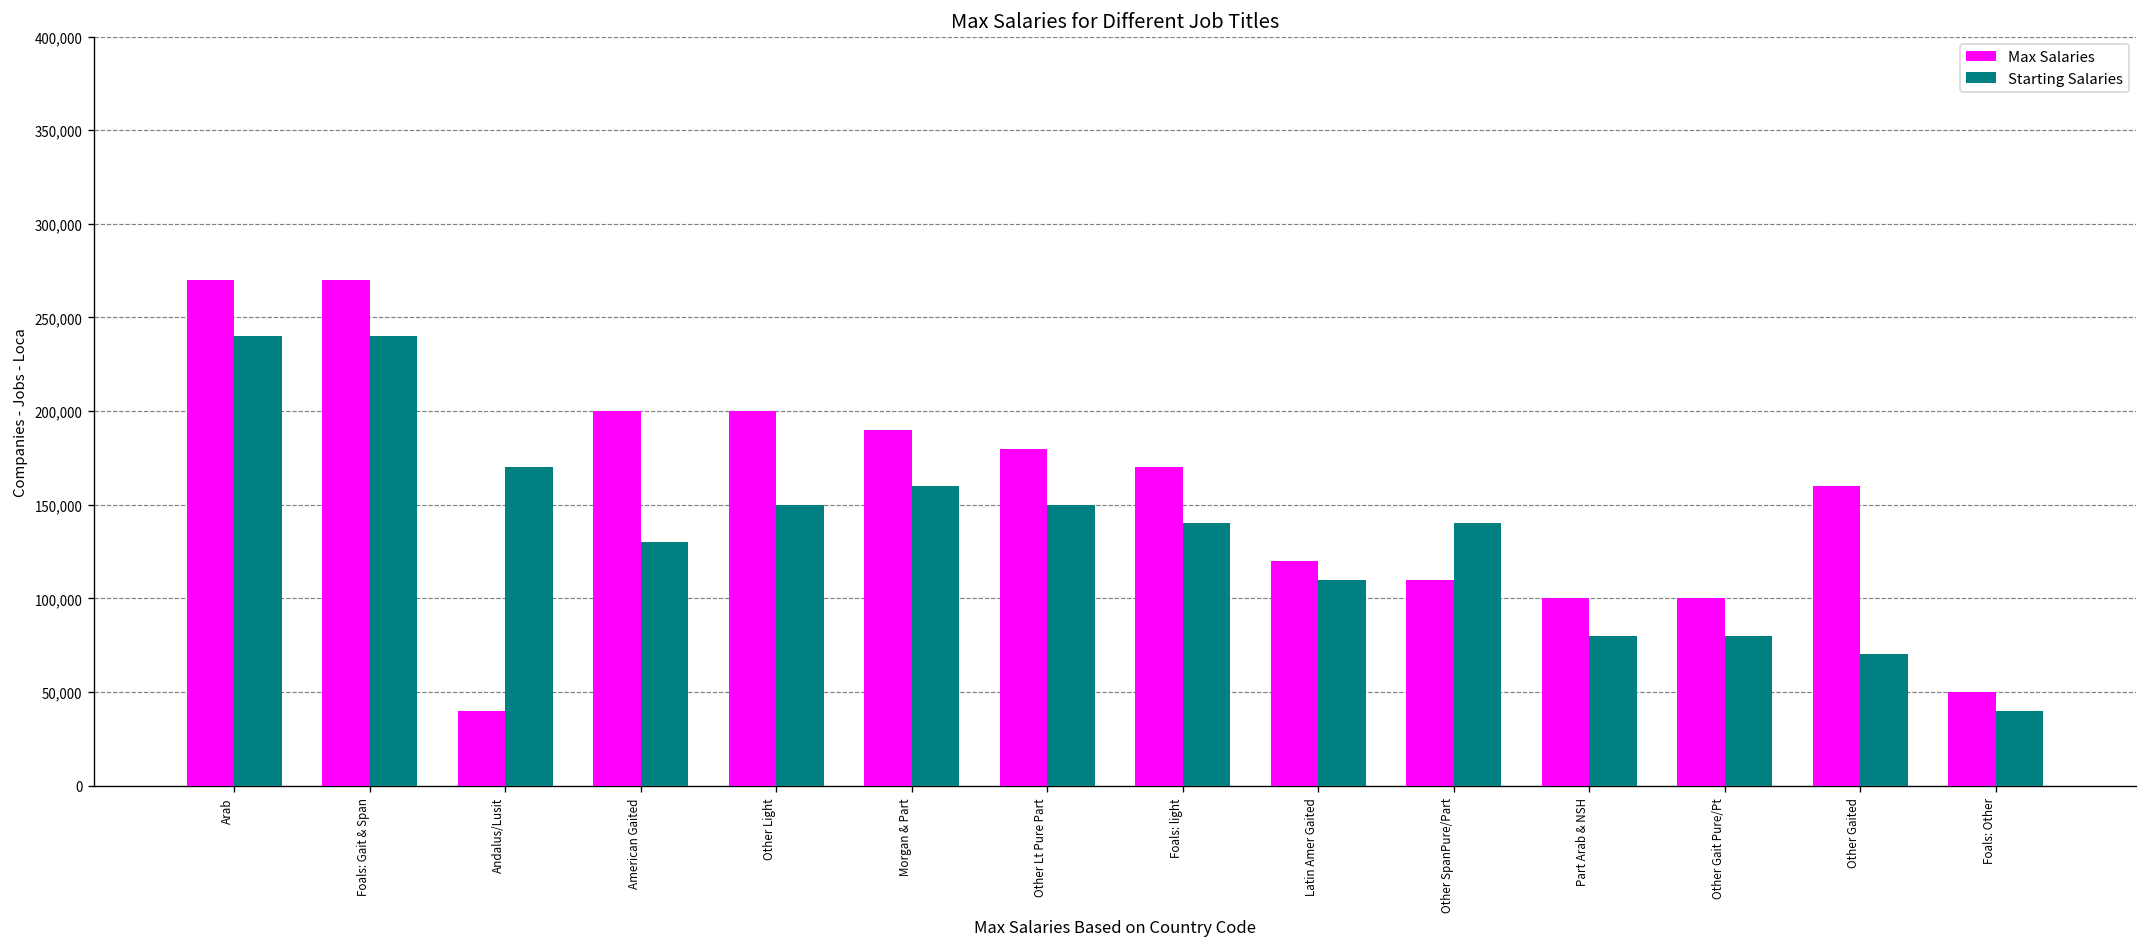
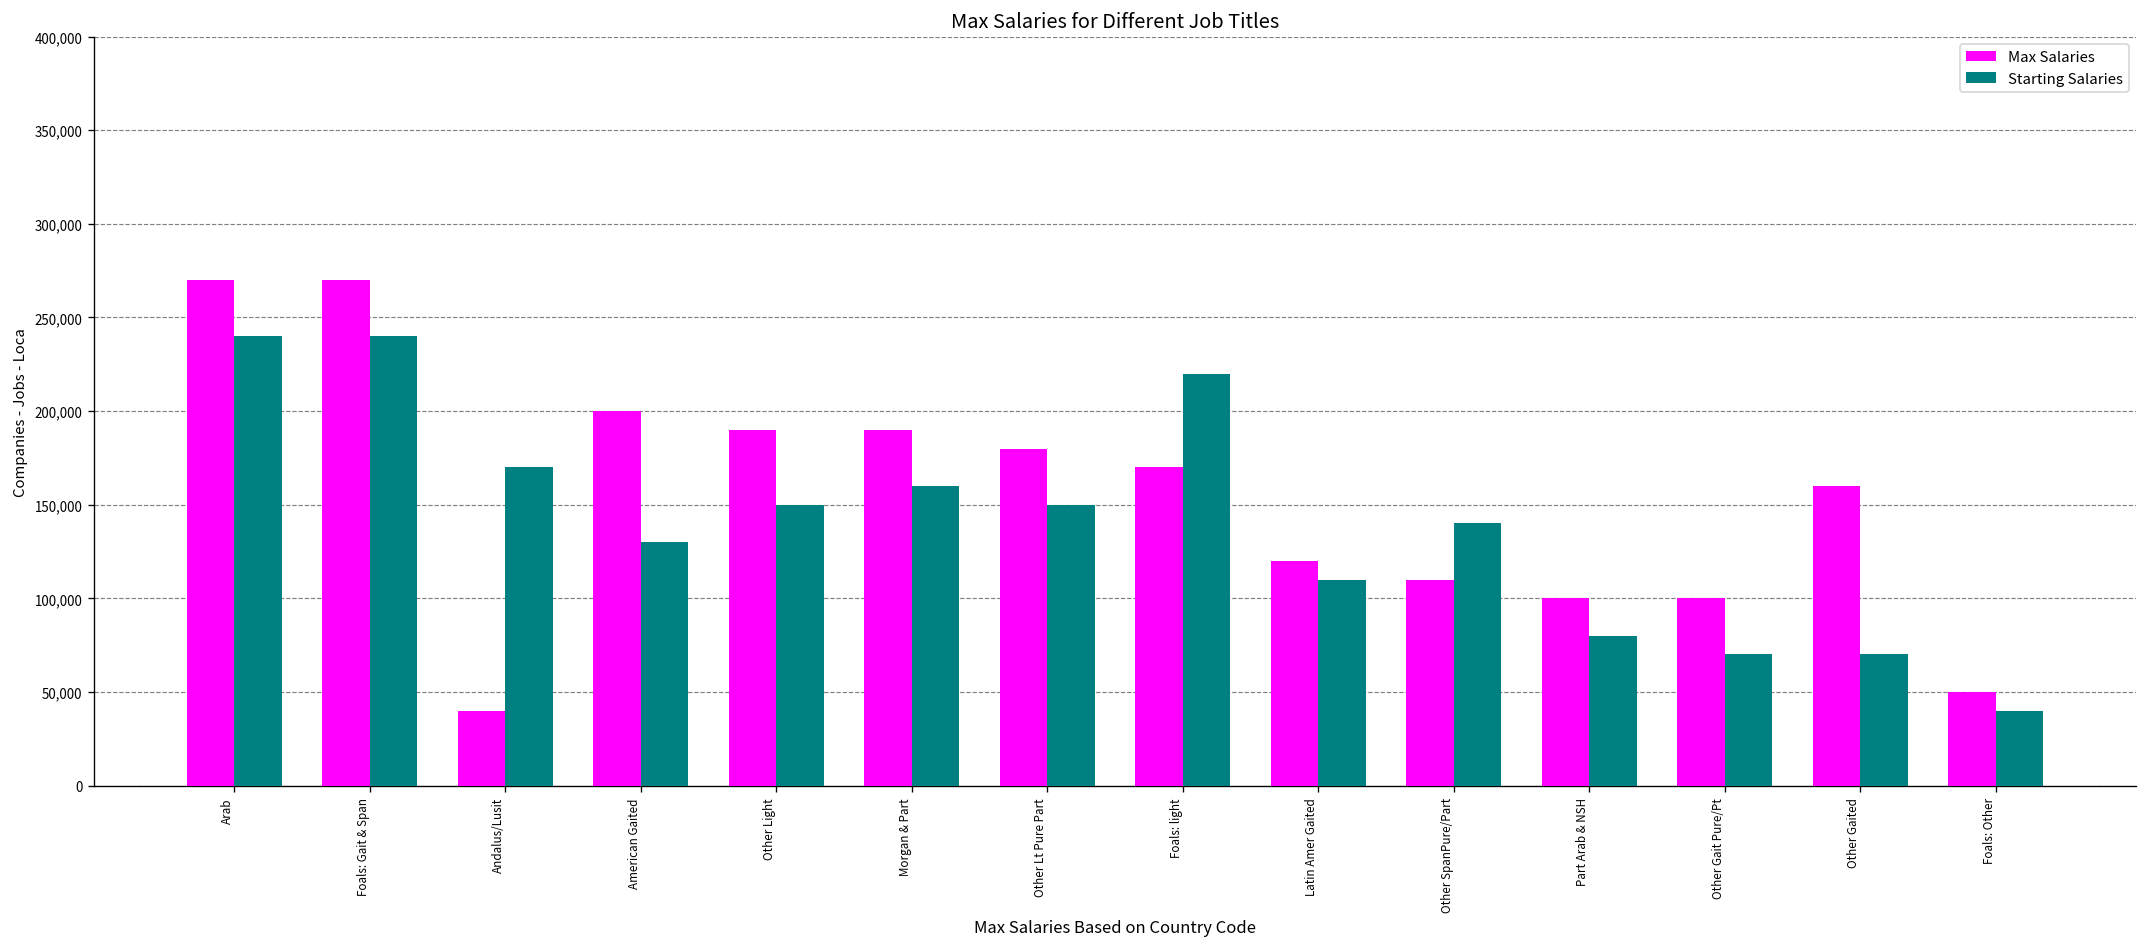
  {
    "Max Salaries": {
      "Arab": "270,000",
      "Foals: Gait & Span": "270,000",
      "Andalus/Lusit": "40,000",
      "American Gaited": "200,000",
-     "Other Light": "200,000",
+     "Other Light": "190,000",
      "Morgan & Part": "190,000",
      "Other Lt Pure Part": "180,000",
      "Foals: light": "170,000",
      "Latin Amer Gaited": "120,000",
      "Other SpanPure/Part": "110,000",
      "Part Arab & NSH": "100,000",
      "Other Gait Pure/Pt": "100,000",
      "Other Gaited": "160,000",
      "Foals: Other": "50,000"
    },
    "Starting Salaries": {
      "Arab": "240,000",
      "Foals: Gait & Span": "240,000",
      "Andalus/Lusit": "170,000",
      "American Gaited": "130,000",
      "Other Light": "150,000",
      "Morgan & Part": "160,000",
      "Other Lt Pure Part": "150,000",
-     "Foals: light": "140,000",
+     "Foals: light": "220,000",
      "Latin Amer Gaited": "110,000",
      "Other SpanPure/Part": "140,000",
      "Part Arab & NSH": "80,000",
-     "Other Gait Pure/Pt": "80,000",
+     "Other Gait Pure/Pt": "70,000",
      "Other Gaited": "70,000",
      "Foals: Other": "40,000"
    }
  }
